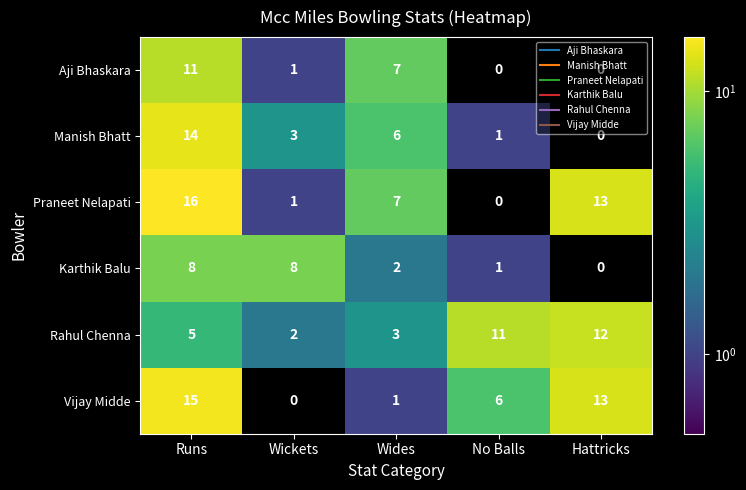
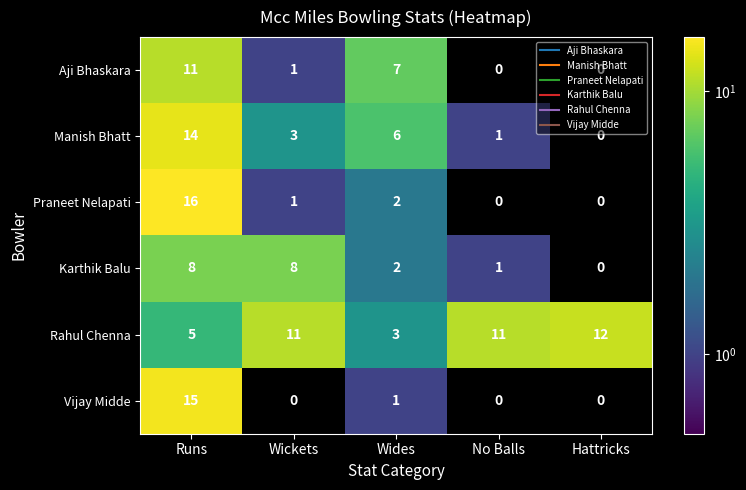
  {
    "Aji Bhaskara": {
      "Runs": 11,
      "Wickets": 1,
      "Wides": 7,
      "No Balls": 0
    },
    "Manish Bhatt": {
      "Runs": 14,
      "Wickets": 3,
      "Wides": 6,
      "No Balls": 1
    },
    "Praneet Nelapati": {
      "Runs": 16,
      "Wickets": 1,
-     "Wides": 7,
+     "Wides": 2,
      "No Balls": 0,
-     "Hattricks": 13
+     "Hattricks": 0
    },
    "Karthik Balu": {
      "Runs": 8,
      "Wickets": 8,
      "Wides": 2,
      "No Balls": 1,
      "Hattricks": 0
    },
    "Rahul Chenna": {
      "Runs": 5,
-     "Wickets": 2,
+     "Wickets": 11,
      "Wides": 3,
      "No Balls": 11,
      "Hattricks": 12
    },
    "Vijay Midde": {
      "Runs": 15,
      "Wickets": 0,
      "Wides": 1,
-     "No Balls": 6,
-     "Hattricks": 13
+     "No Balls": 0,
+     "Hattricks": 0
    }
  }
